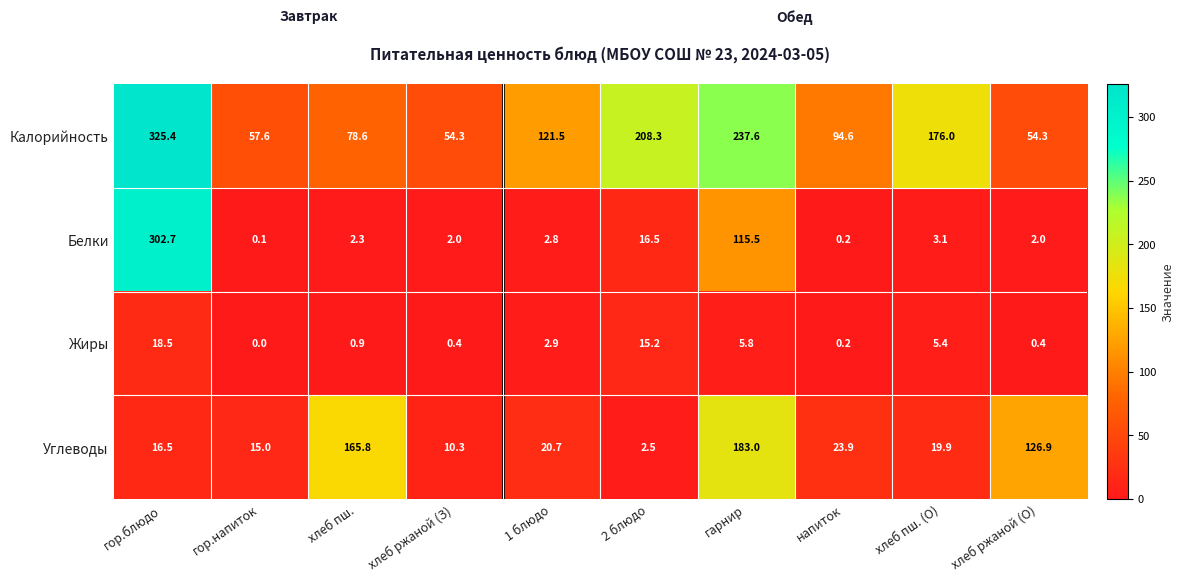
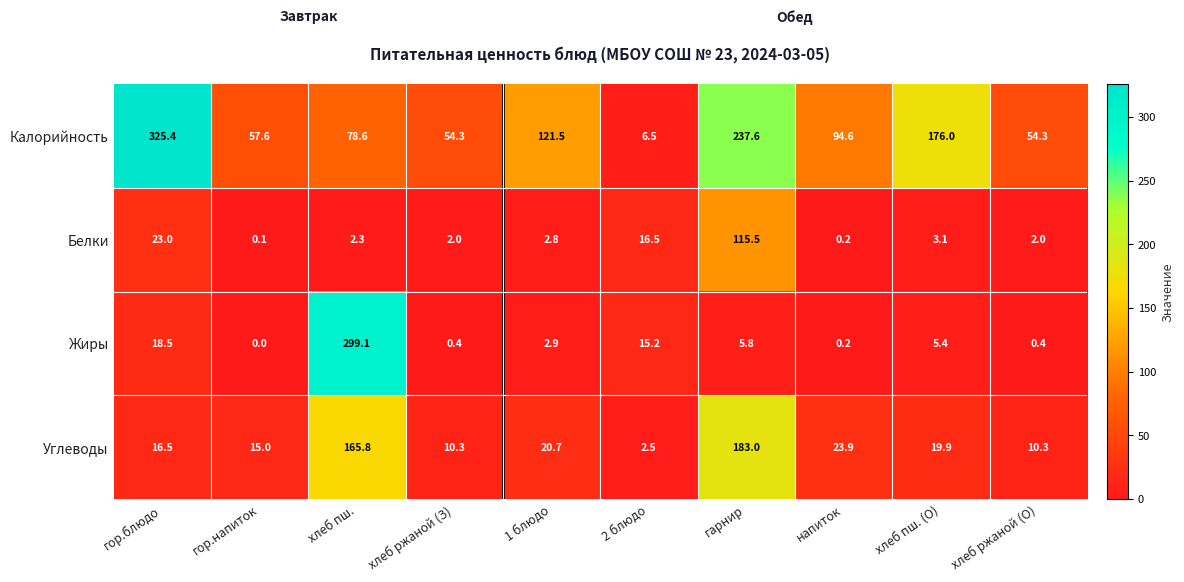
  {
    "Калорийность": {
      "гор.блюдо": 325.4,
      "гор.напиток": 57.6,
      "хлеб пш.": 78.6,
      "хлеб ржаной (З)": 54.3,
      "1 блюдо": 121.5,
-     "2 блюдо": 208.3,
+     "2 блюдо": 6.5,
      "гарнир": 237.6,
      "напиток": 94.6,
      "хлеб пш. (О)": 176.0,
      "хлеб ржаной (О)": 54.3
    },
    "Белки": {
-     "гор.блюдо": 302.7,
+     "гор.блюдо": 23.0,
      "гор.напиток": 0.1,
      "хлеб пш.": 2.3,
      "хлеб ржаной (З)": 2.0,
      "1 блюдо": 2.8,
      "2 блюдо": 16.5,
      "гарнир": 115.5,
      "напиток": 0.2,
      "хлеб пш. (О)": 3.1,
      "хлеб ржаной (О)": 2.0
    },
    "Жиры": {
      "гор.блюдо": 18.5,
      "гор.напиток": 0.0,
-     "хлеб пш.": 0.9,
+     "хлеб пш.": 299.1,
      "хлеб ржаной (З)": 0.4,
      "1 блюдо": 2.9,
      "2 блюдо": 15.2,
      "гарнир": 5.8,
      "напиток": 0.2,
      "хлеб пш. (О)": 5.4,
      "хлеб ржаной (О)": 0.4
    },
    "Углеводы": {
      "гор.блюдо": 16.5,
      "гор.напиток": 15.0,
      "хлеб пш.": 165.8,
      "хлеб ржаной (З)": 10.3,
      "1 блюдо": 20.7,
      "2 блюдо": 2.5,
      "гарнир": 183.0,
      "напиток": 23.9,
      "хлеб пш. (О)": 19.9,
-     "хлеб ржаной (О)": 126.9
+     "хлеб ржаной (О)": 10.3
    }
  }
